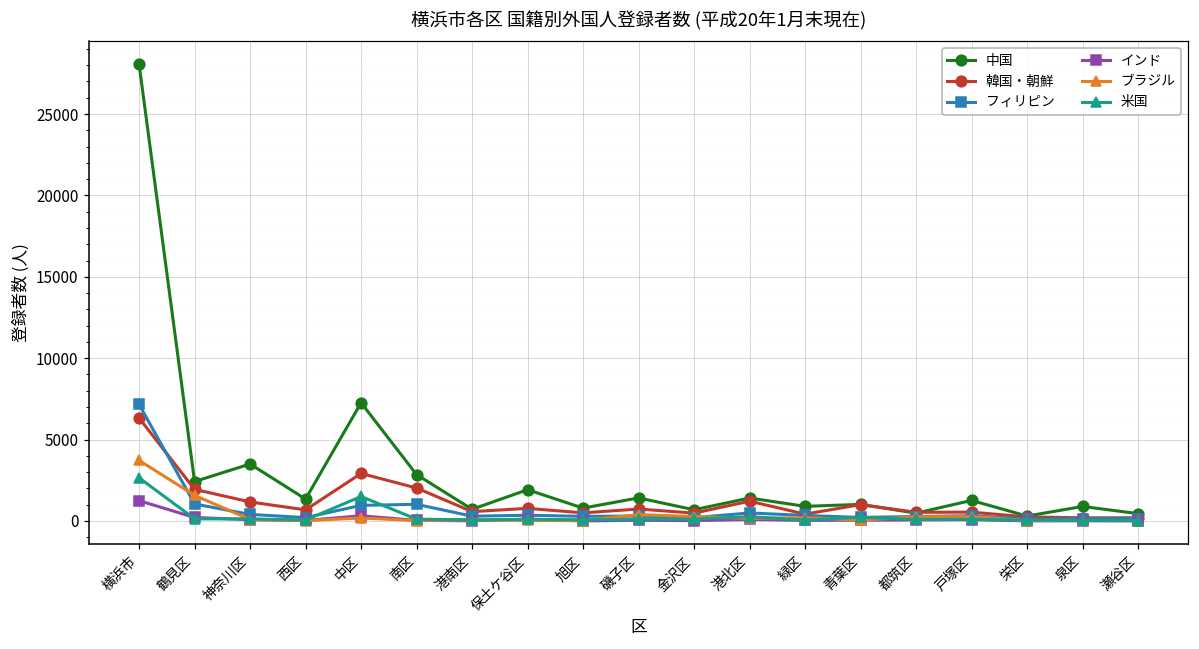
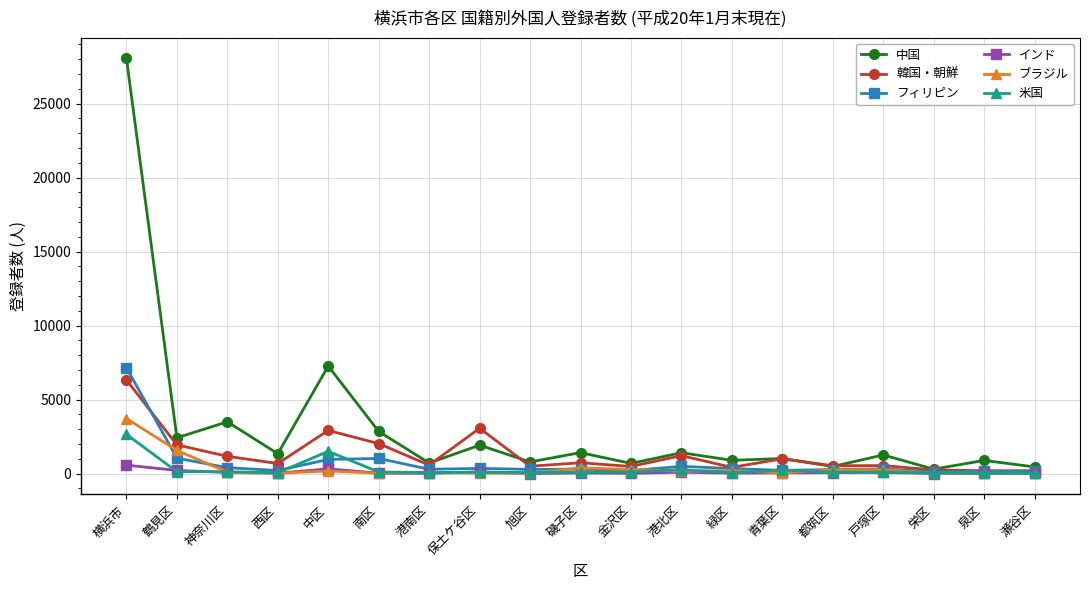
  {
    "中国": {
      "横浜市": 28100,
      "鶴見区": 2400,
      "神奈川区": 3500,
      "西区": 1300,
      "中区": 7300,
      "南区": 2900,
      "保土ケ谷区": 1900,
      "旭区": 800,
      "磯子区": 1400,
      "金沢区": 700,
      "港北区": 1400,
      "緑区": 900,
      "戸塚区": 1300,
      "泉区": 900,
      "瀬谷区": 500
    },
    "韓国・朝鮮": {
      "横浜市": 6300,
      "鶴見区": 1900,
      "神奈川区": 1200,
      "西区": 700,
      "中区": 2900,
      "南区": 2000,
-     "保土ケ谷区": 800,
+     "保土ケ谷区": 3100,
      "旭区": 500,
      "磯子区": 700,
      "金沢区": 500,
      "港北区": 1200,
      "戸塚区": 500
    },
    "フィリピン": {
      "横浜市": 7200,
      "鶴見区": 1000,
      "神奈川区": 400,
      "中区": 1000,
      "南区": 1000,
      "港南区": 300,
      "保土ケ谷区": 400,
      "旭区": 300,
      "港北区": 500
    },
    "インド": {
-     "横浜市": 1200
+     "横浜市": 600
    },
    "ブラジル": {
      "横浜市": 3700,
      "鶴見区": 1600
    },
    "米国": {
      "横浜市": 2700,
      "中区": 1500
    }
  }
